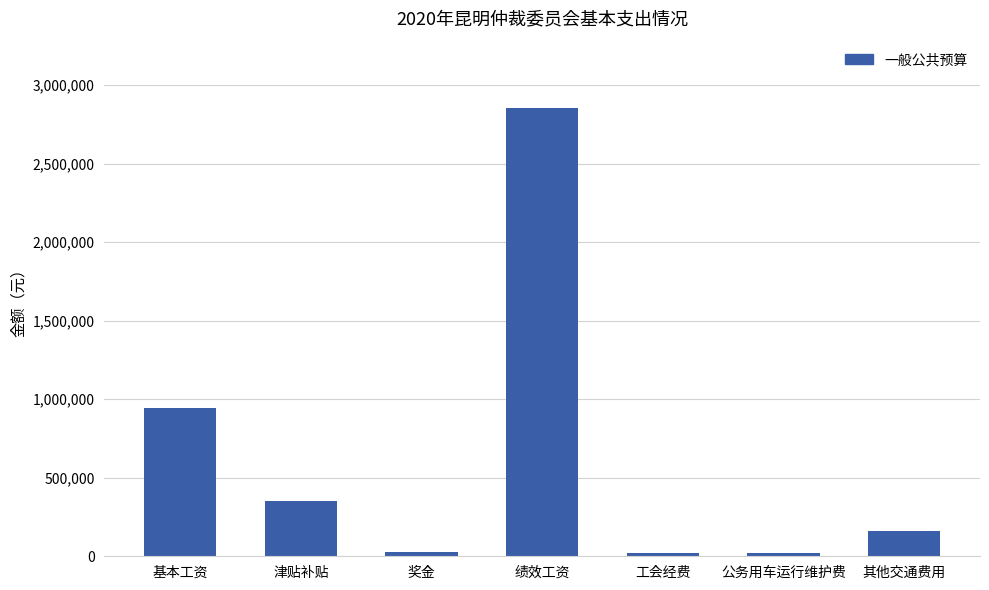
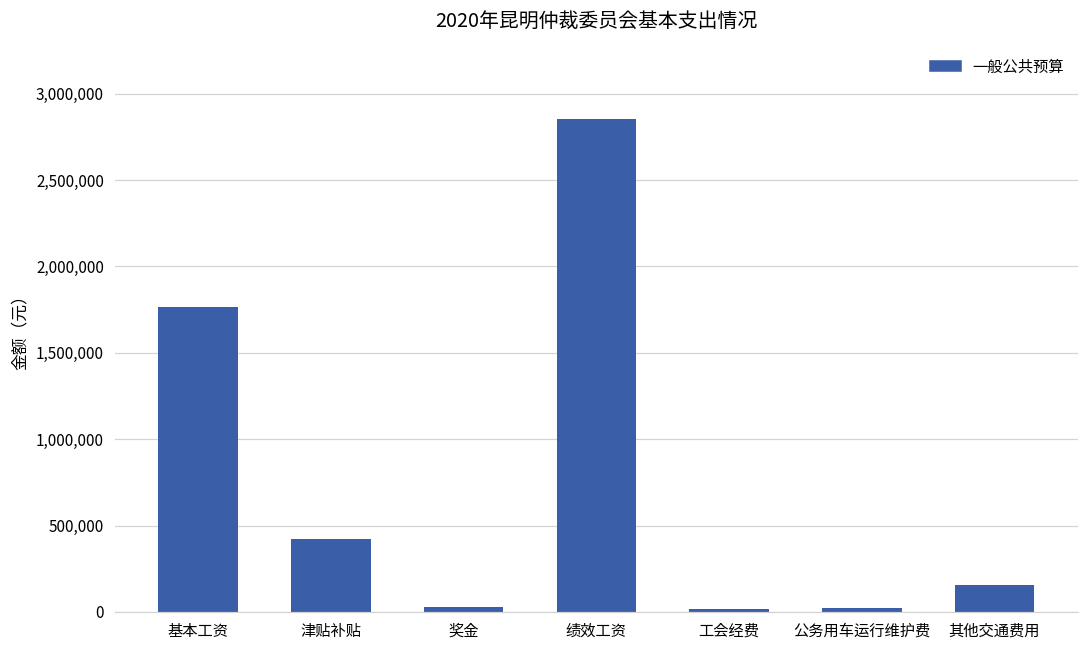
  {
-   "基本工资": "950,000",
-   "津贴补贴": "350,000",
+   "基本工资": "1,760,000",
+   "津贴补贴": "420,000",
    "奖金": "30,000",
    "绩效工资": "2,860,000",
    "工会经费": "20,000",
    "公务用车运行维护费": "20,000",
    "其他交通费用": "160,000"
  }
